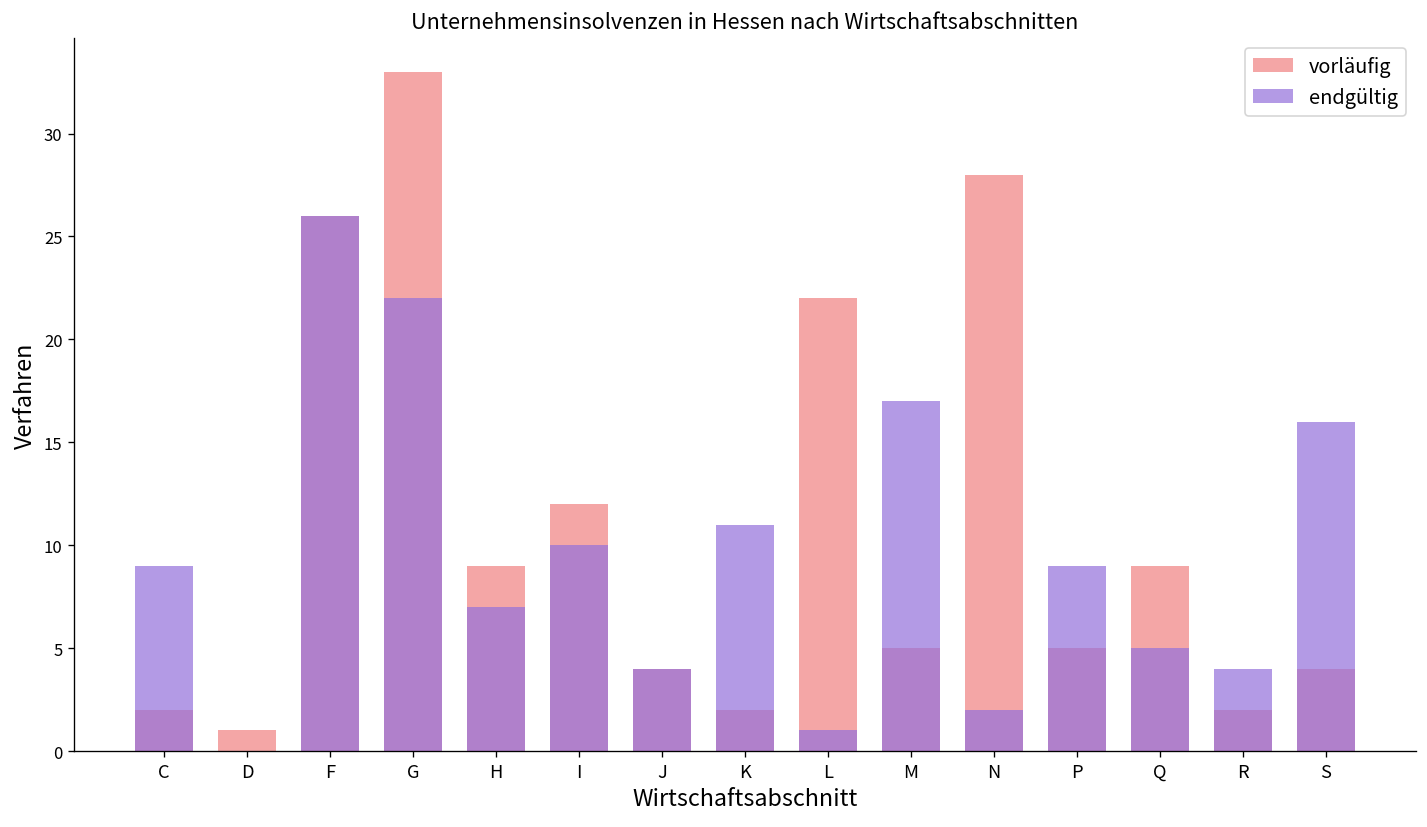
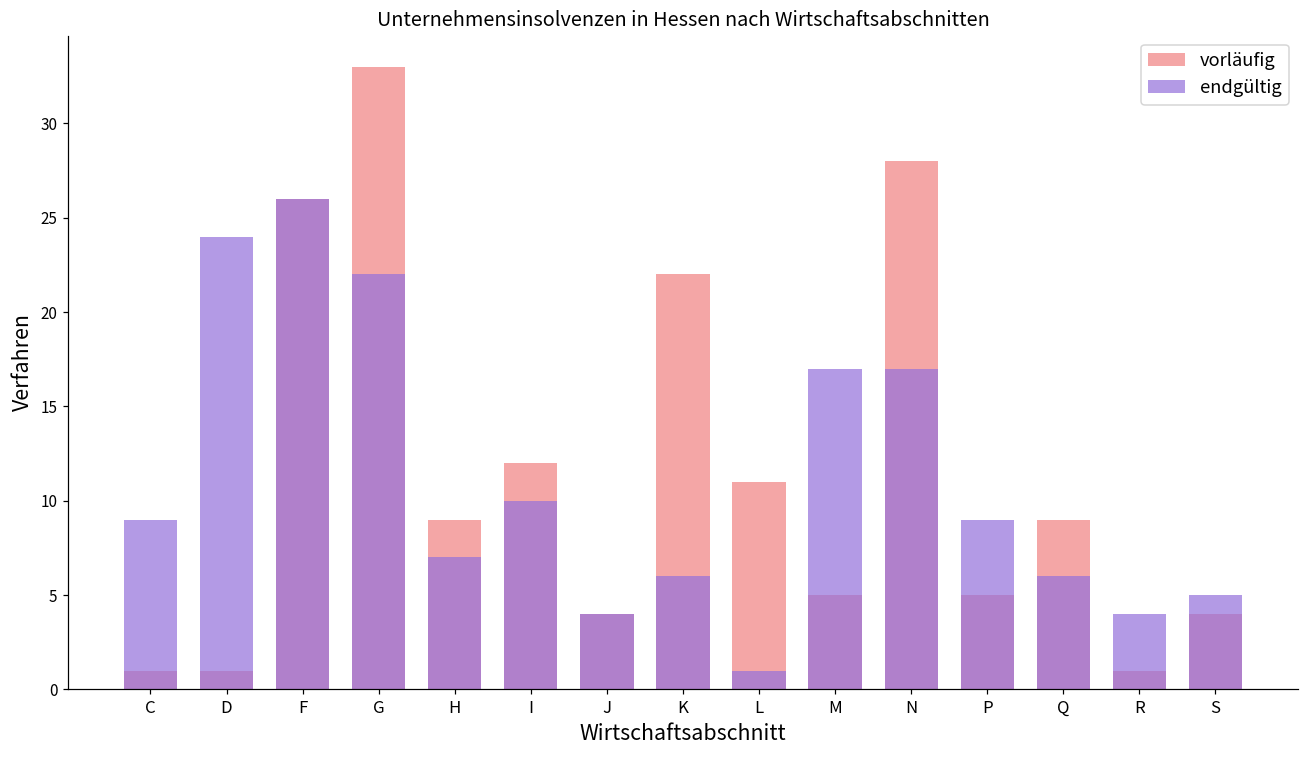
  {
    "vorläufig": {
-     "C": 2,
+     "C": 1,
      "F": 26,
      "G": 33,
      "H": 9,
      "I": 12,
      "J": 4,
-     "K": 2,
-     "L": 22,
+     "K": 22,
+     "L": 11,
      "N": 28,
      "Q": 9,
-     "R": 2
+     "R": 1
    },
    "endgültig": {
      "C": 9,
-     "D": 0,
+     "D": 24,
      "F": 26,
      "J": 4,
-     "K": 11,
+     "K": 6,
      "M": 17,
-     "N": 2,
+     "N": 17,
      "P": 9,
-     "Q": 5,
+     "Q": 6,
      "R": 4,
-     "S": 16
+     "S": 5
    }
  }
